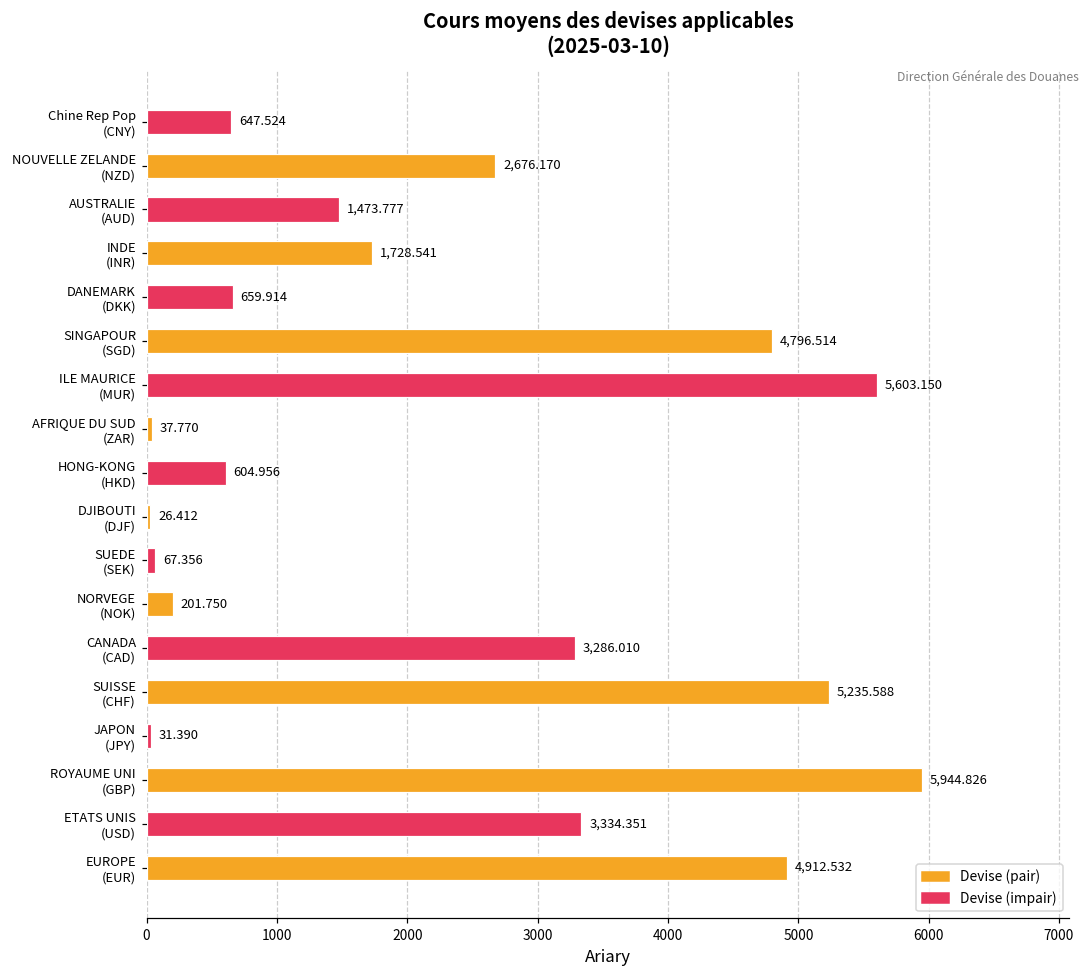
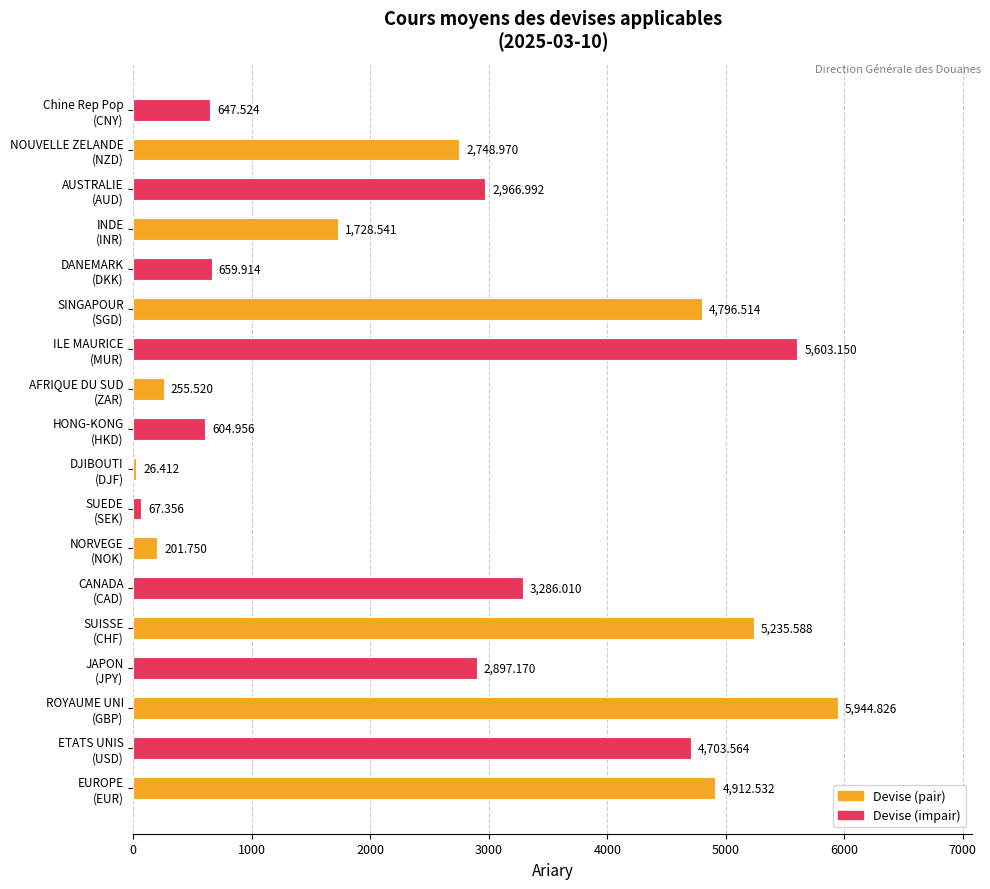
  {
    "Chine Rep Pop (CNY)": "647.524",
-   "NOUVELLE ZELANDE (NZD)": "2,676.170",
-   "AUSTRALIE (AUD)": "1,473.777",
+   "NOUVELLE ZELANDE (NZD)": "2,748.970",
+   "AUSTRALIE (AUD)": "2,966.992",
    "INDE (INR)": "1,728.541",
    "DANEMARK (DKK)": "659.914",
    "SINGAPOUR (SGD)": "4,796.514",
    "ILE MAURICE (MUR)": "5,603.150",
-   "AFRIQUE DU SUD (ZAR)": "37.770",
+   "AFRIQUE DU SUD (ZAR)": "255.520",
    "HONG-KONG (HKD)": "604.956",
    "DJIBOUTI (DJF)": "26.412",
    "SUEDE (SEK)": "67.356",
    "NORVEGE (NOK)": "201.750",
    "CANADA (CAD)": "3,286.010",
    "SUISSE (CHF)": "5,235.588",
-   "JAPON (JPY)": "31.390",
+   "JAPON (JPY)": "2,897.170",
    "ROYAUME UNI (GBP)": "5,944.826",
-   "ETATS UNIS (USD)": "3,334.351",
+   "ETATS UNIS (USD)": "4,703.564",
    "EUROPE (EUR)": "4,912.532"
  }
